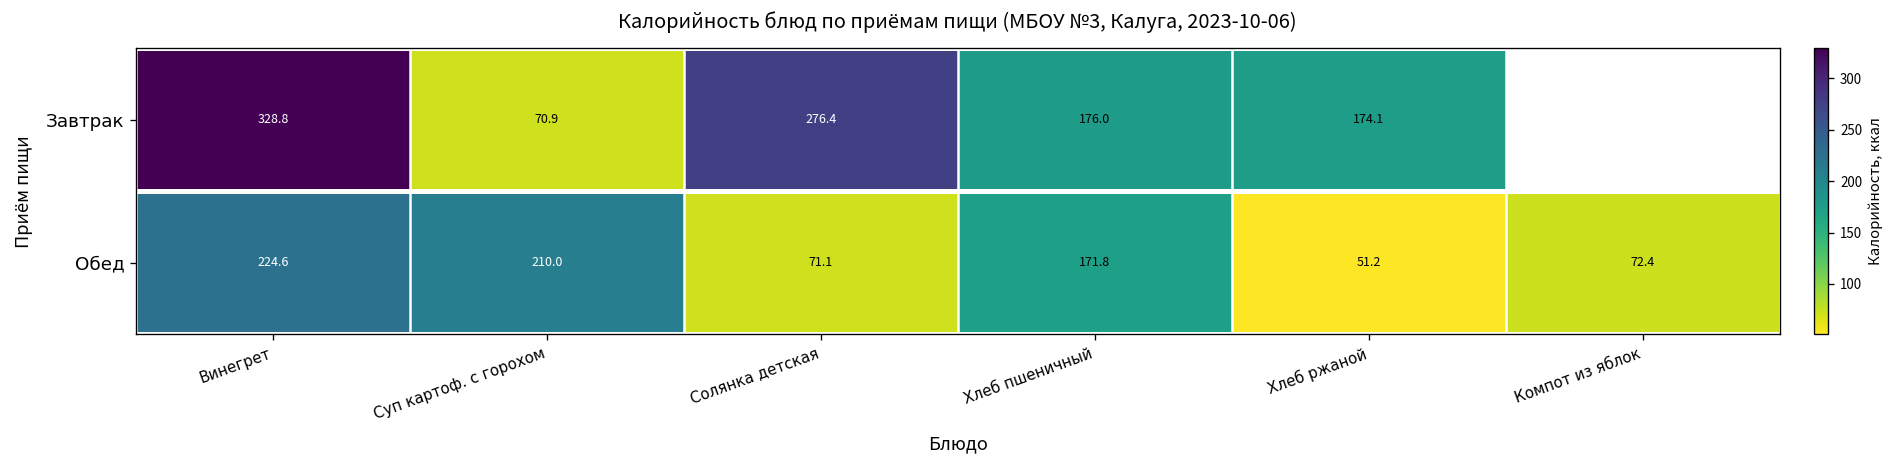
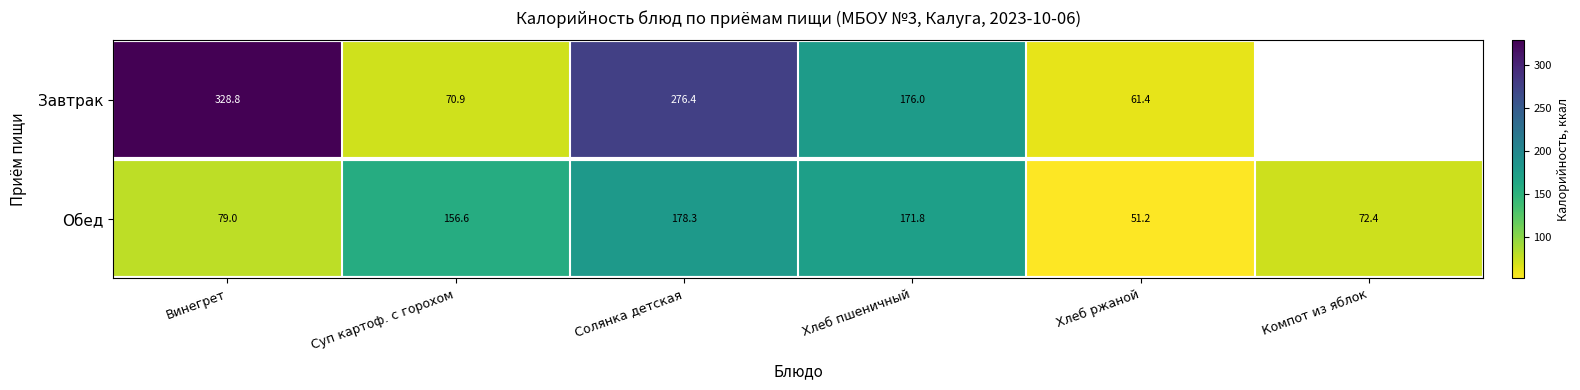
  {
    "Завтрак": {
      "Винегрет": 328.8,
      "Суп картоф. с горохом": 70.9,
      "Солянка детская": 276.4,
      "Хлеб пшеничный": 176.0,
-     "Хлеб ржаной": 174.1
+     "Хлеб ржаной": 61.4
    },
    "Обед": {
-     "Винегрет": 224.6,
-     "Суп картоф. с горохом": 210.0,
-     "Солянка детская": 71.1,
+     "Винегрет": 79.0,
+     "Суп картоф. с горохом": 156.6,
+     "Солянка детская": 178.3,
      "Хлеб пшеничный": 171.8,
      "Хлеб ржаной": 51.2,
      "Компот из яблок": 72.4
    }
  }
